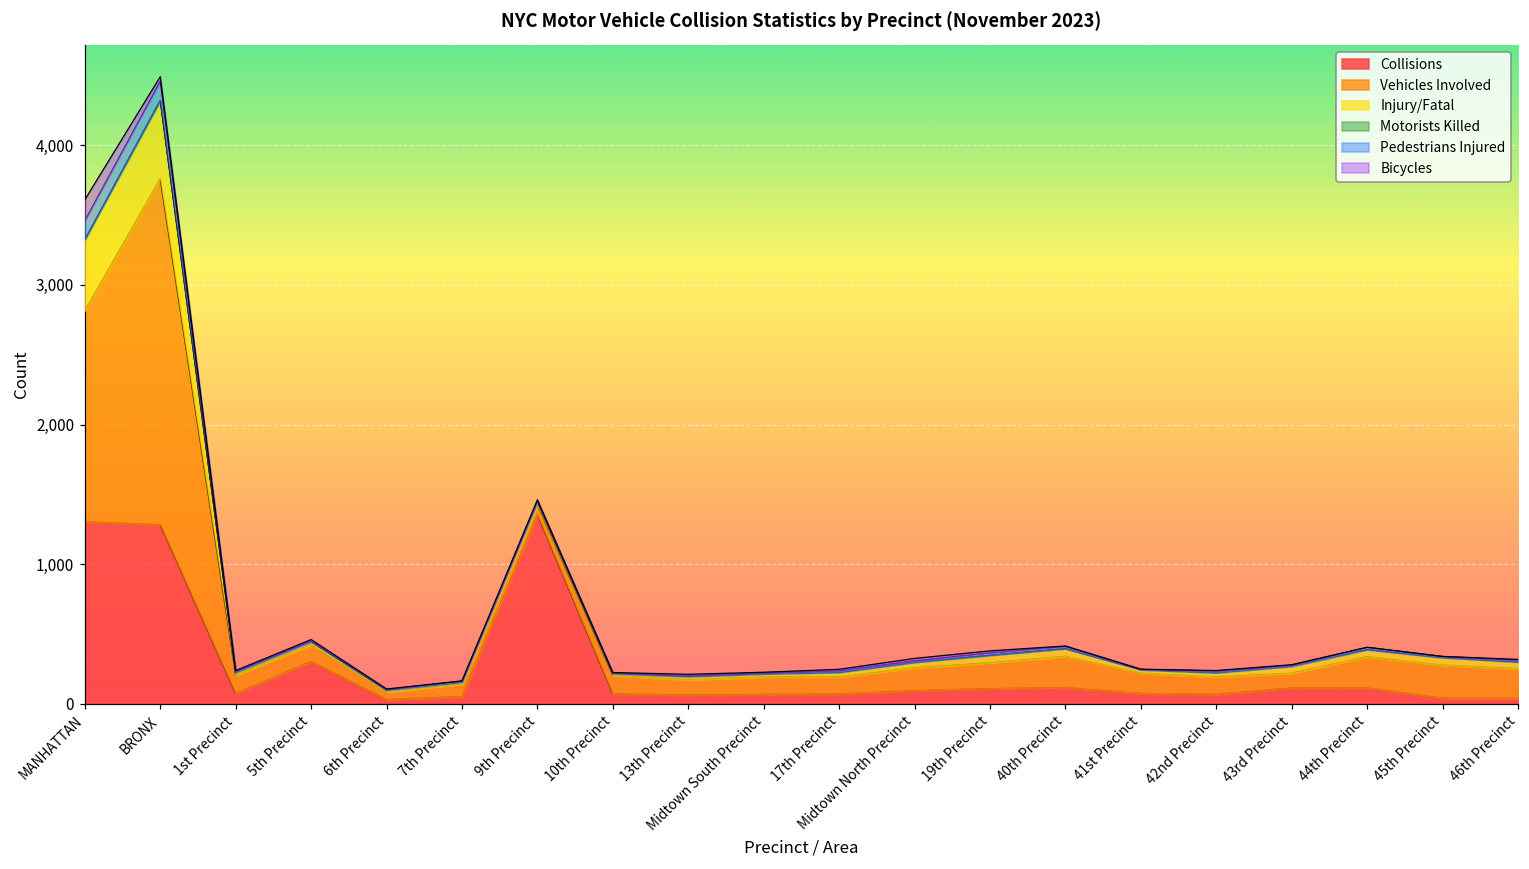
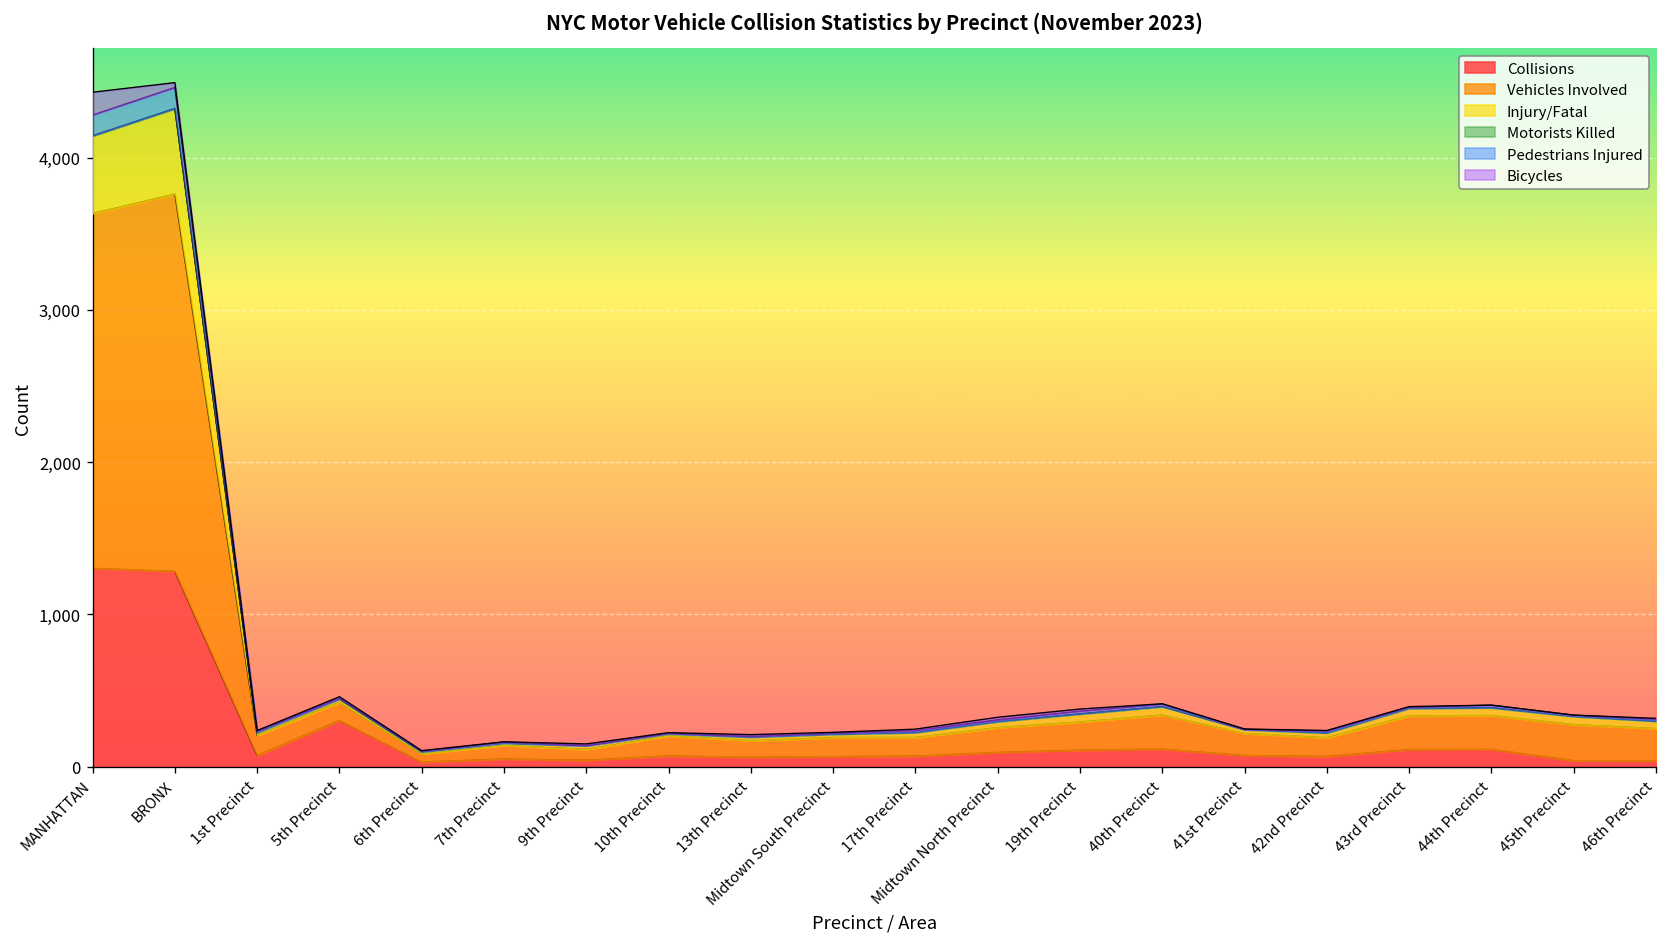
  {
    "Collisions": {
      "MANHATTAN": "1,300",
      "BRONX": "1,280",
      "1st Precinct": "70",
      "5th Precinct": "300",
      "6th Precinct": "30",
      "7th Precinct": "50",
-     "9th Precinct": "1,360",
+     "9th Precinct": "40",
      "10th Precinct": "70",
      "13th Precinct": "60",
      "Midtown South Precinct": "70",
      "17th Precinct": "70",
      "Midtown North Precinct": "90",
      "19th Precinct": "110",
      "40th Precinct": "120",
      "41st Precinct": "70",
      "42nd Precinct": "70",
      "43rd Precinct": "110",
      "44th Precinct": "110",
      "45th Precinct": "40",
      "46th Precinct": "40"
    },
    "Vehicles Involved": {
-     "MANHATTAN": "1,510",
+     "MANHATTAN": "2,330",
      "BRONX": "2,480",
      "1st Precinct": "130",
      "5th Precinct": "120",
      "9th Precinct": "70",
      "13th Precinct": "110",
      "Midtown South Precinct": "130",
      "17th Precinct": "120",
      "Midtown North Precinct": "160",
      "19th Precinct": "190",
      "40th Precinct": "220",
      "41st Precinct": "150",
      "42nd Precinct": "120",
-     "43rd Precinct": "110",
+     "43rd Precinct": "220",
      "44th Precinct": "220",
      "45th Precinct": "240",
      "46th Precinct": "210"
    },
    "Pedestrians Injured": {
      "MANHATTAN": "140",
      "BRONX": "140"
    },
    "Bicycles": {
      "MANHATTAN": "150",
      "BRONX": "30"
    }
  }
